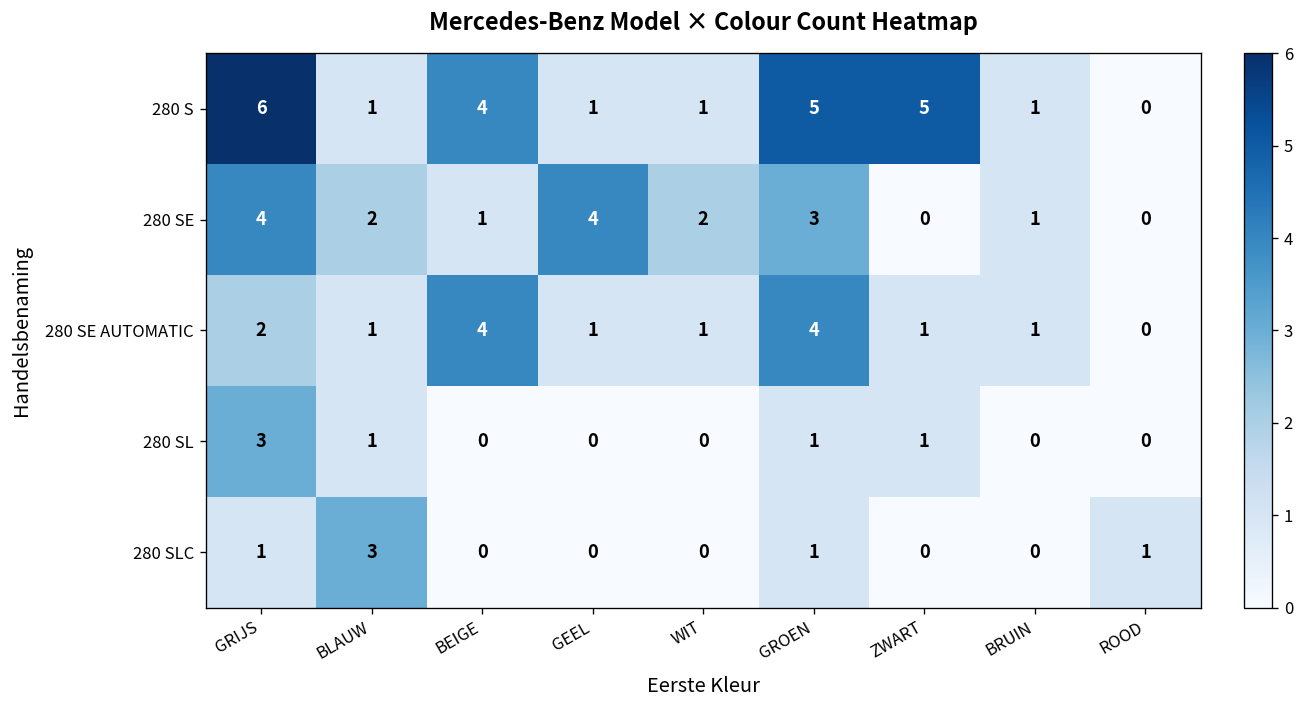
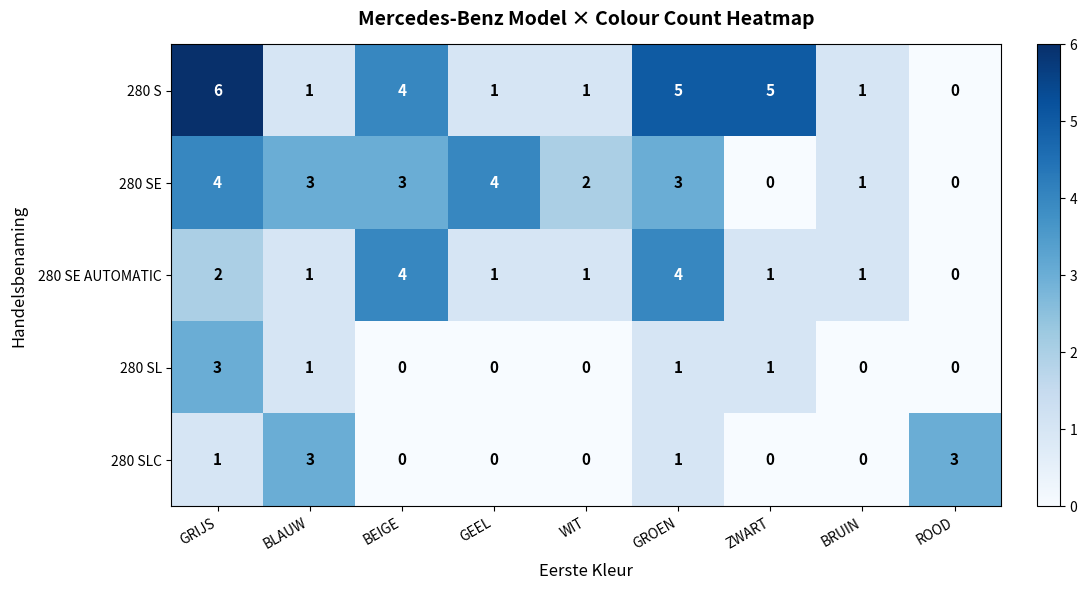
  {
    "280 S": {
      "GRIJS": 6,
      "BLAUW": 1,
      "BEIGE": 4,
      "GEEL": 1,
      "WIT": 1,
      "GROEN": 5,
      "ZWART": 5,
      "BRUIN": 1,
      "ROOD": 0
    },
    "280 SE": {
      "GRIJS": 4,
-     "BLAUW": 2,
-     "BEIGE": 1,
+     "BLAUW": 3,
+     "BEIGE": 3,
      "GEEL": 4,
      "WIT": 2,
      "GROEN": 3,
      "ZWART": 0,
      "BRUIN": 1,
      "ROOD": 0
    },
    "280 SE AUTOMATIC": {
      "GRIJS": 2,
      "BLAUW": 1,
      "BEIGE": 4,
      "GEEL": 1,
      "WIT": 1,
      "GROEN": 4,
      "ZWART": 1,
      "BRUIN": 1,
      "ROOD": 0
    },
    "280 SL": {
      "GRIJS": 3,
      "BLAUW": 1,
      "BEIGE": 0,
      "GEEL": 0,
      "WIT": 0,
      "GROEN": 1,
      "ZWART": 1,
      "BRUIN": 0,
      "ROOD": 0
    },
    "280 SLC": {
      "GRIJS": 1,
      "BLAUW": 3,
      "BEIGE": 0,
      "GEEL": 0,
      "WIT": 0,
      "GROEN": 1,
      "ZWART": 0,
      "BRUIN": 0,
-     "ROOD": 1
+     "ROOD": 3
    }
  }
